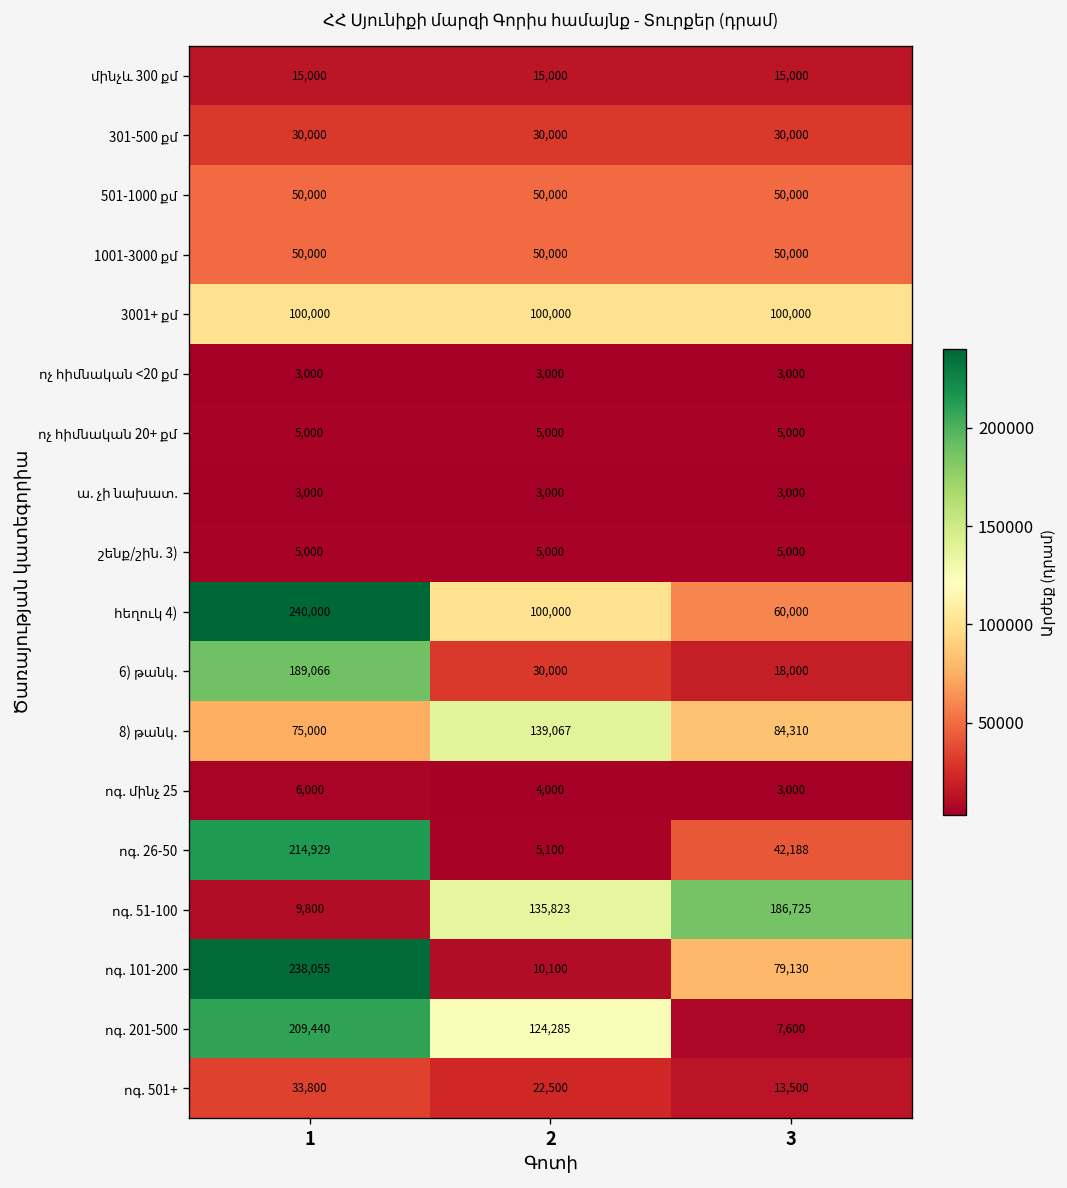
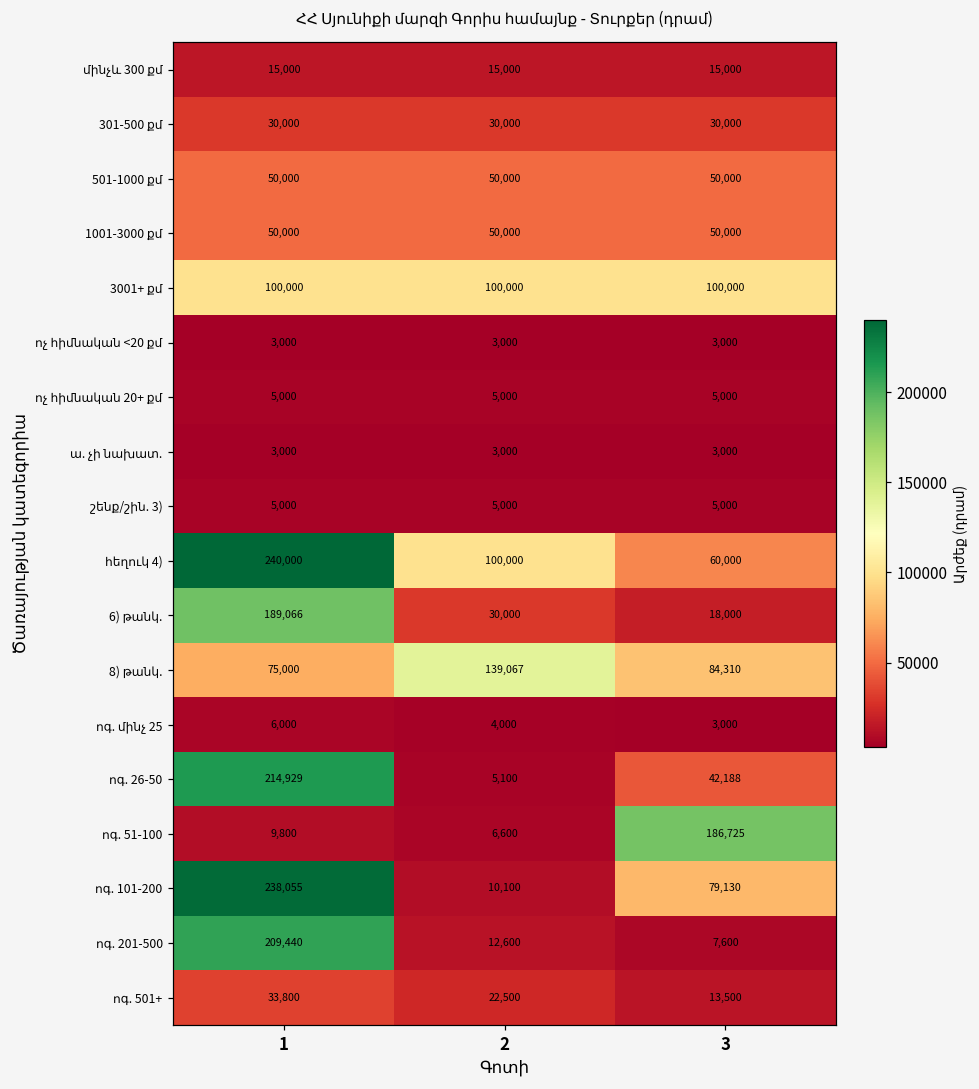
  {
    "մինչև 300 քմ": {
      "1": "15,000",
      "2": "15,000",
      "3": "15,000"
    },
    "301-500 քմ": {
      "1": "30,000",
      "2": "30,000",
      "3": "30,000"
    },
    "501-1000 քմ": {
      "1": "50,000",
      "2": "50,000",
      "3": "50,000"
    },
    "1001-3000 քմ": {
      "1": "50,000",
      "2": "50,000",
      "3": "50,000"
    },
    "3001+ քմ": {
      "1": "100,000",
      "2": "100,000",
      "3": "100,000"
    },
    "ոչ հիմնական <20 քմ": {
      "1": "3,000",
      "2": "3,000",
      "3": "3,000"
    },
    "ոչ հիմնական 20+ քմ": {
      "1": "5,000",
      "2": "5,000",
      "3": "5,000"
    },
    "ա. չի նախատ.": {
      "1": "3,000",
      "2": "3,000",
      "3": "3,000"
    },
    "շենք/շին. 3)": {
      "1": "5,000",
      "2": "5,000",
      "3": "5,000"
    },
    "հեղուկ 4)": {
      "1": "240,000",
      "2": "100,000",
      "3": "60,000"
    },
    "6) թանկ.": {
      "1": "189,066",
      "2": "30,000",
      "3": "18,000"
    },
    "8) թանկ.": {
      "1": "75,000",
      "2": "139,067",
      "3": "84,310"
    },
    "ոգ. մինչ 25": {
      "1": "6,000",
      "2": "4,000",
      "3": "3,000"
    },
    "ոգ. 26-50": {
      "1": "214,929",
      "2": "5,100",
      "3": "42,188"
    },
    "ոգ. 51-100": {
      "1": "9,800",
-     "2": "135,823",
+     "2": "6,600",
      "3": "186,725"
    },
    "ոգ. 101-200": {
      "1": "238,055",
      "2": "10,100",
      "3": "79,130"
    },
    "ոգ. 201-500": {
      "1": "209,440",
-     "2": "124,285",
+     "2": "12,600",
      "3": "7,600"
    },
    "ոգ. 501+": {
      "1": "33,800",
      "2": "22,500",
      "3": "13,500"
    }
  }
